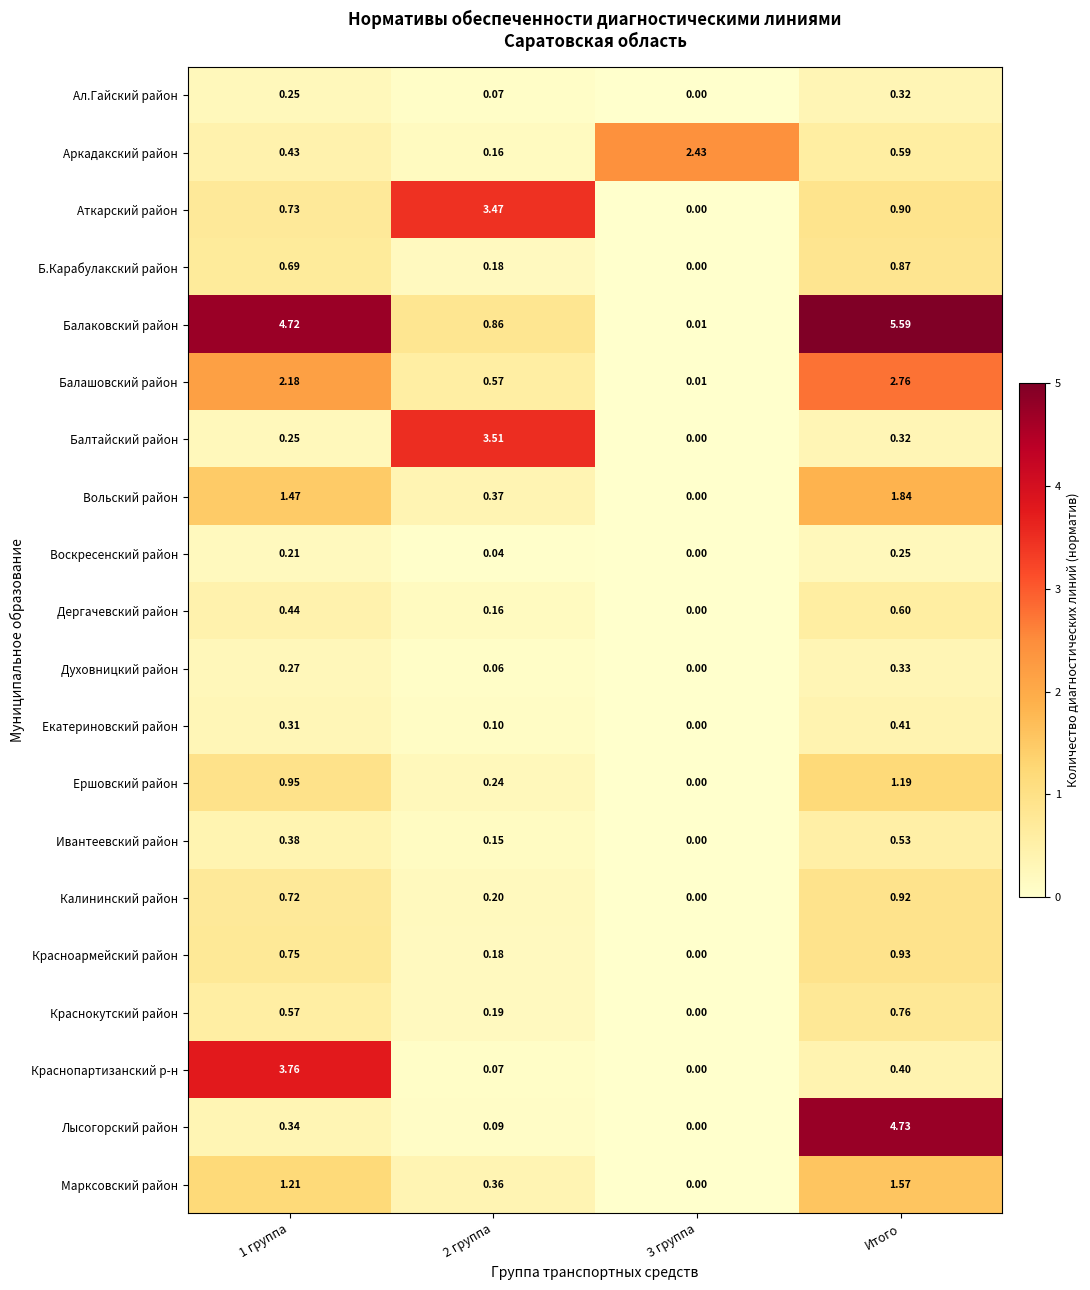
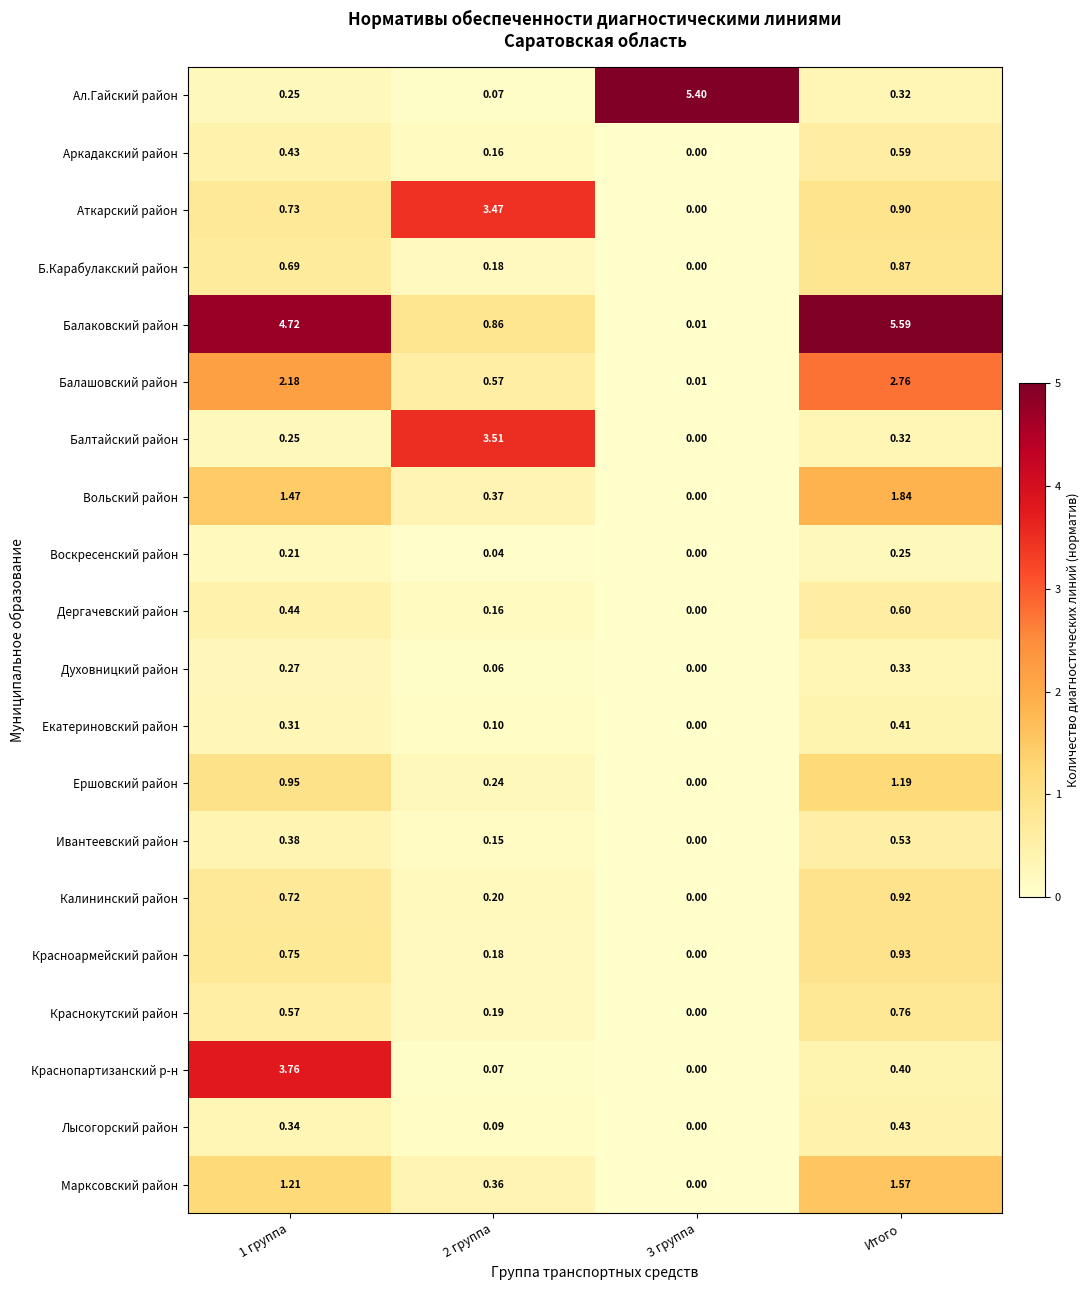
  {
    "Ал.Гайский район": {
      "1 группа": 0.25,
      "2 группа": 0.07,
-     "3 группа": 0.00,
+     "3 группа": 5.40,
      "Итого": 0.32
    },
    "Аркадакский район": {
      "1 группа": 0.43,
      "2 группа": 0.16,
-     "3 группа": 2.43,
+     "3 группа": 0.00,
      "Итого": 0.59
    },
    "Аткарский район": {
      "1 группа": 0.73,
      "2 группа": 3.47,
      "3 группа": 0.00,
      "Итого": 0.90
    },
    "Б.Карабулакский район": {
      "1 группа": 0.69,
      "2 группа": 0.18,
      "3 группа": 0.00,
      "Итого": 0.87
    },
    "Балаковский район": {
      "1 группа": 4.72,
      "2 группа": 0.86,
      "3 группа": 0.01,
      "Итого": 5.59
    },
    "Балашовский район": {
      "1 группа": 2.18,
      "2 группа": 0.57,
      "3 группа": 0.01,
      "Итого": 2.76
    },
    "Балтайский район": {
      "1 группа": 0.25,
      "2 группа": 3.51,
      "3 группа": 0.00,
      "Итого": 0.32
    },
    "Вольский район": {
      "1 группа": 1.47,
      "2 группа": 0.37,
      "3 группа": 0.00,
      "Итого": 1.84
    },
    "Воскресенский район": {
      "1 группа": 0.21,
      "2 группа": 0.04,
      "3 группа": 0.00,
      "Итого": 0.25
    },
    "Дергачевский район": {
      "1 группа": 0.44,
      "2 группа": 0.16,
      "3 группа": 0.00,
      "Итого": 0.60
    },
    "Духовницкий район": {
      "1 группа": 0.27,
      "2 группа": 0.06,
      "3 группа": 0.00,
      "Итого": 0.33
    },
    "Екатериновский район": {
      "1 группа": 0.31,
      "2 группа": 0.10,
      "3 группа": 0.00,
      "Итого": 0.41
    },
    "Ершовский район": {
      "1 группа": 0.95,
      "2 группа": 0.24,
      "3 группа": 0.00,
      "Итого": 1.19
    },
    "Ивантеевский район": {
      "1 группа": 0.38,
      "2 группа": 0.15,
      "3 группа": 0.00,
      "Итого": 0.53
    },
    "Калининский район": {
      "1 группа": 0.72,
      "2 группа": 0.20,
      "3 группа": 0.00,
      "Итого": 0.92
    },
    "Красноармейский район": {
      "1 группа": 0.75,
      "2 группа": 0.18,
      "3 группа": 0.00,
      "Итого": 0.93
    },
    "Краснокутский район": {
      "1 группа": 0.57,
      "2 группа": 0.19,
      "3 группа": 0.00,
      "Итого": 0.76
    },
    "Краснопартизанский р-н": {
      "1 группа": 3.76,
      "2 группа": 0.07,
      "3 группа": 0.00,
      "Итого": 0.40
    },
    "Лысогорский район": {
      "1 группа": 0.34,
      "2 группа": 0.09,
      "3 группа": 0.00,
-     "Итого": 4.73
+     "Итого": 0.43
    },
    "Марксовский район": {
      "1 группа": 1.21,
      "2 группа": 0.36,
      "3 группа": 0.00,
      "Итого": 1.57
    }
  }
